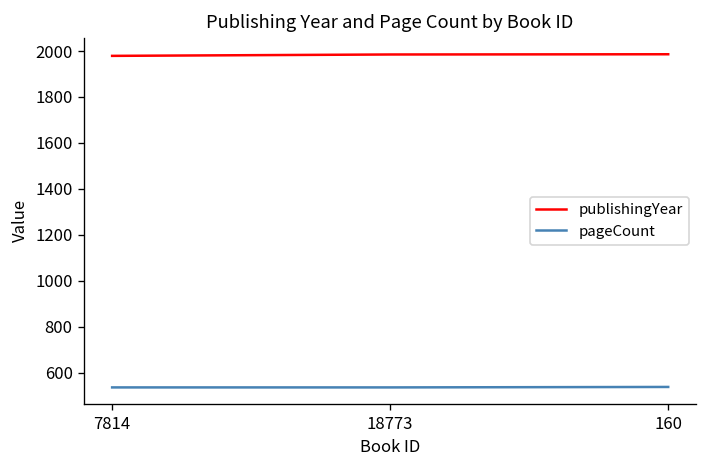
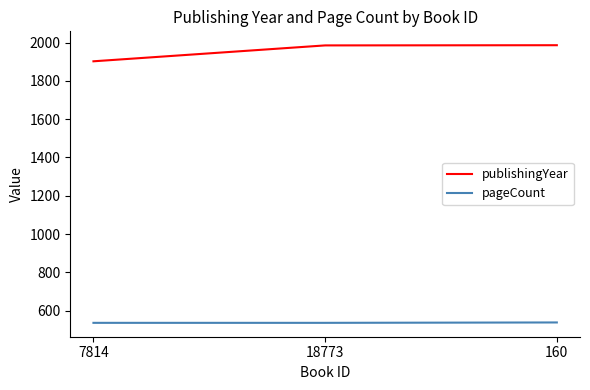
  {
    "publishingYear": {
-     "7814": 1980,
+     "7814": 1900,
      "18773": 1990,
      "160": 1990
    },
    "pageCount": {
      "7814": 540,
      "18773": 540,
      "160": 540
    }
  }
